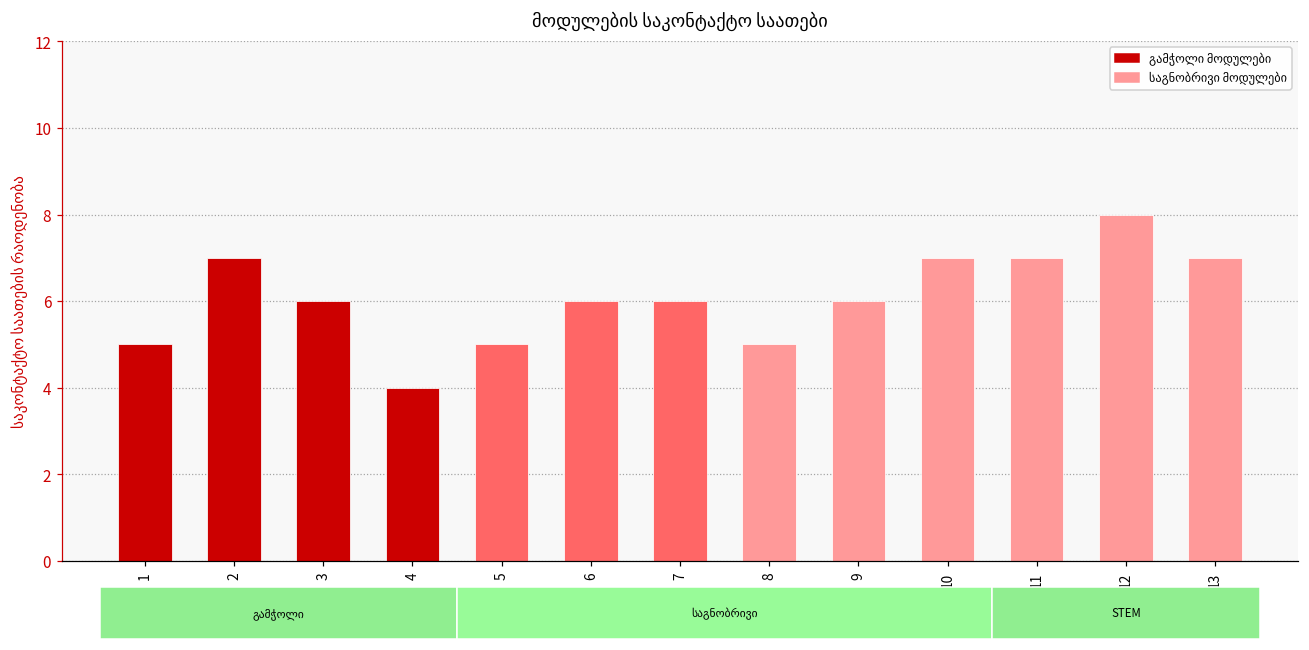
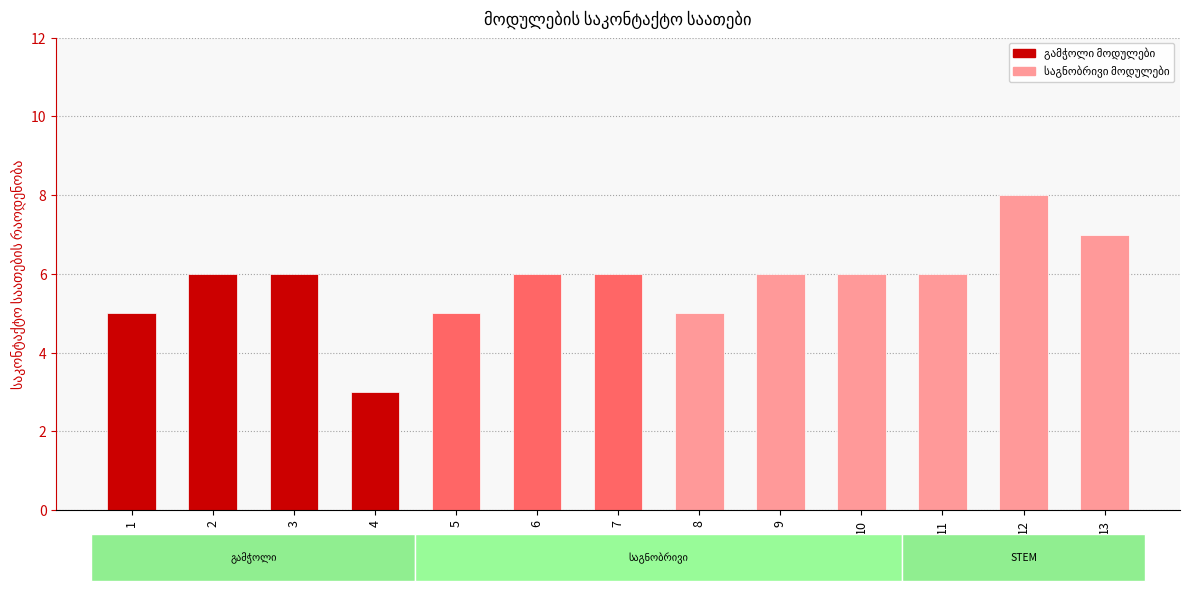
  {
    "1": 5,
-   "2": 7,
+   "2": 6,
    "3": 6,
-   "4": 4,
+   "4": 3,
    "5": 5,
    "6": 6,
    "7": 6,
    "8": 5,
    "9": 6,
-   "10": 7,
-   "11": 7,
+   "10": 6,
+   "11": 6,
    "12": 8,
    "13": 7
  }
